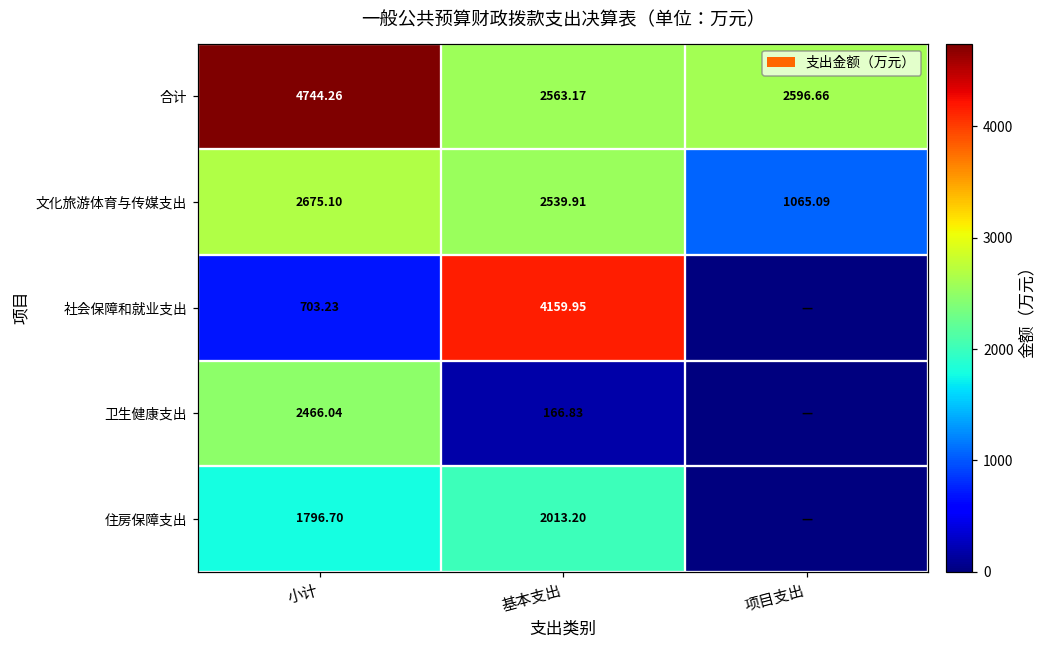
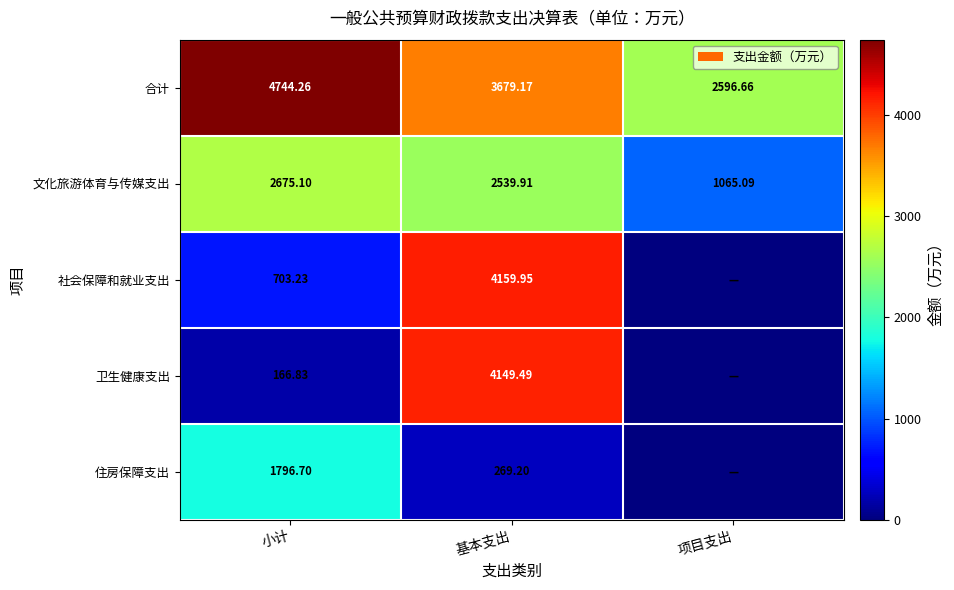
  {
    "合计": {
      "小计": 4744.26,
-     "基本支出": 2563.17,
+     "基本支出": 3679.17,
      "项目支出": 2596.66
    },
    "文化旅游体育与传媒支出": {
      "小计": 2675.10,
      "基本支出": 2539.91,
      "项目支出": 1065.09
    },
    "社会保障和就业支出": {
      "小计": 703.23,
      "基本支出": 4159.95
    },
    "卫生健康支出": {
-     "小计": 2466.04,
-     "基本支出": 166.83
+     "小计": 166.83,
+     "基本支出": 4149.49
    },
    "住房保障支出": {
      "小计": 1796.70,
-     "基本支出": 2013.20
+     "基本支出": 269.20
    }
  }
